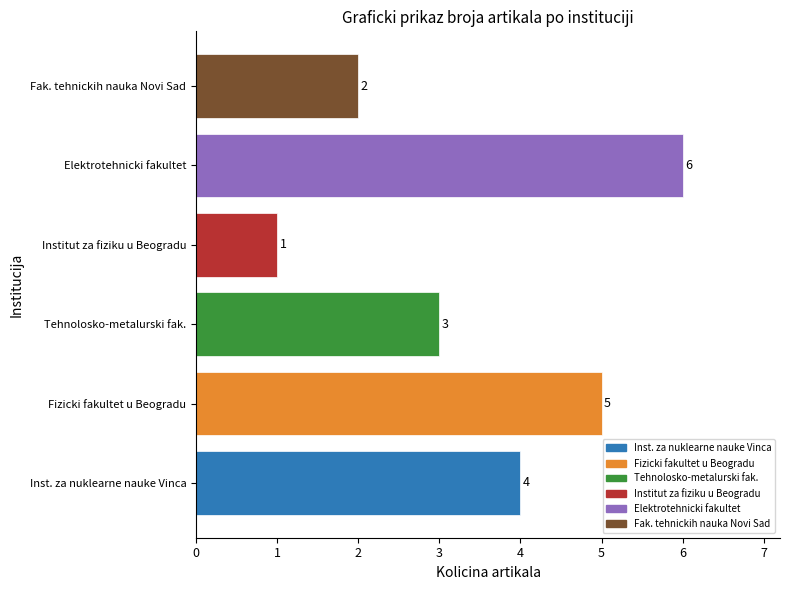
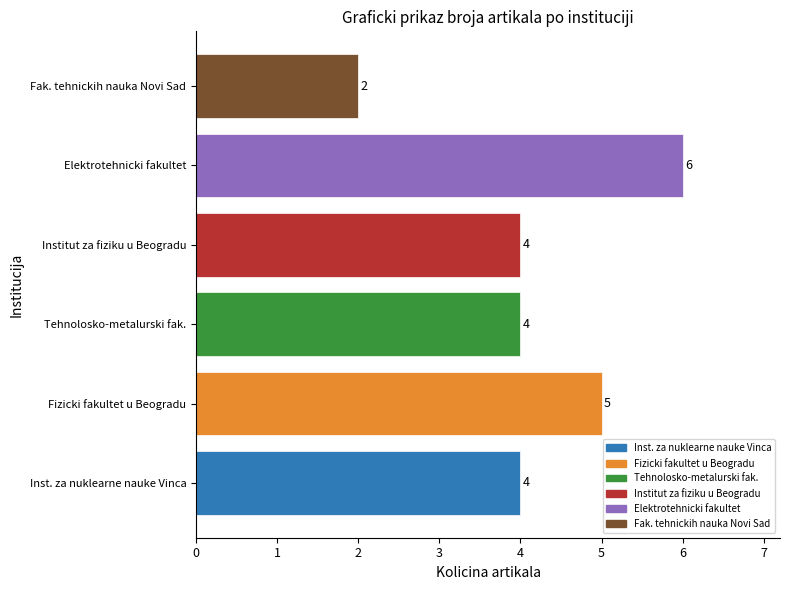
  {
    "Fak. tehnickih nauka Novi Sad": 2,
    "Elektrotehnicki fakultet": 6,
-   "Institut za fiziku u Beogradu": 1,
-   "Tehnolosko-metalurski fak.": 3,
+   "Institut za fiziku u Beogradu": 4,
+   "Tehnolosko-metalurski fak.": 4,
    "Fizicki fakultet u Beogradu": 5,
    "Inst. za nuklearne nauke Vinca": 4
  }
